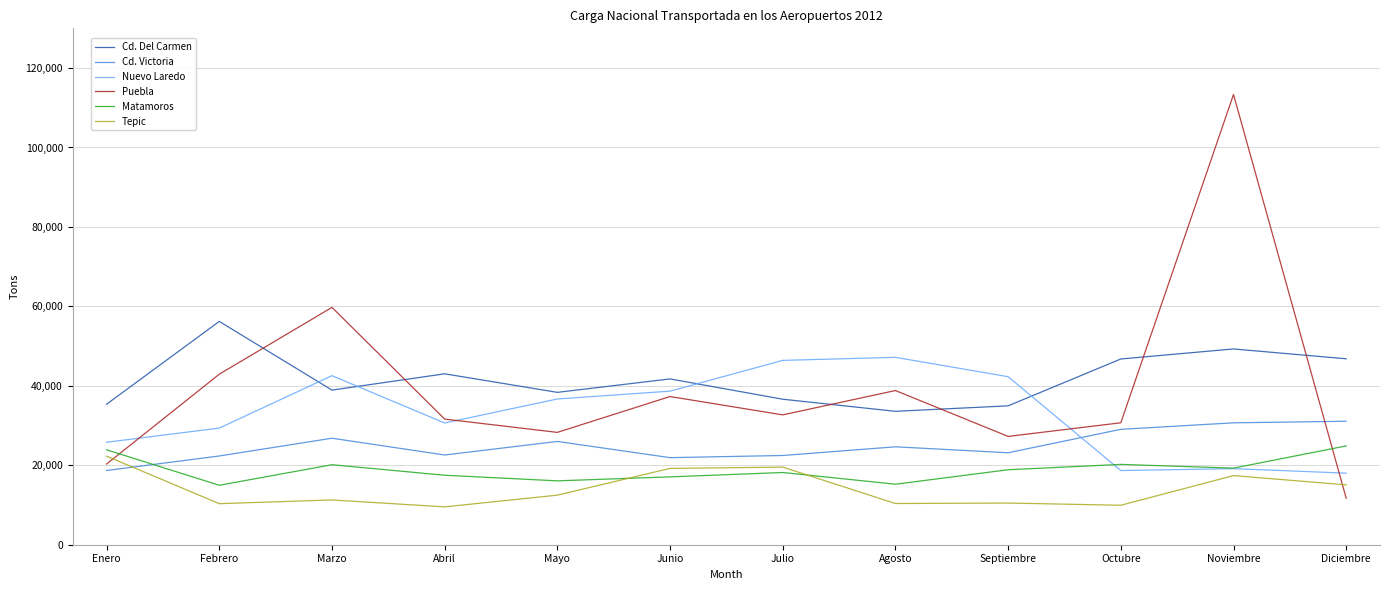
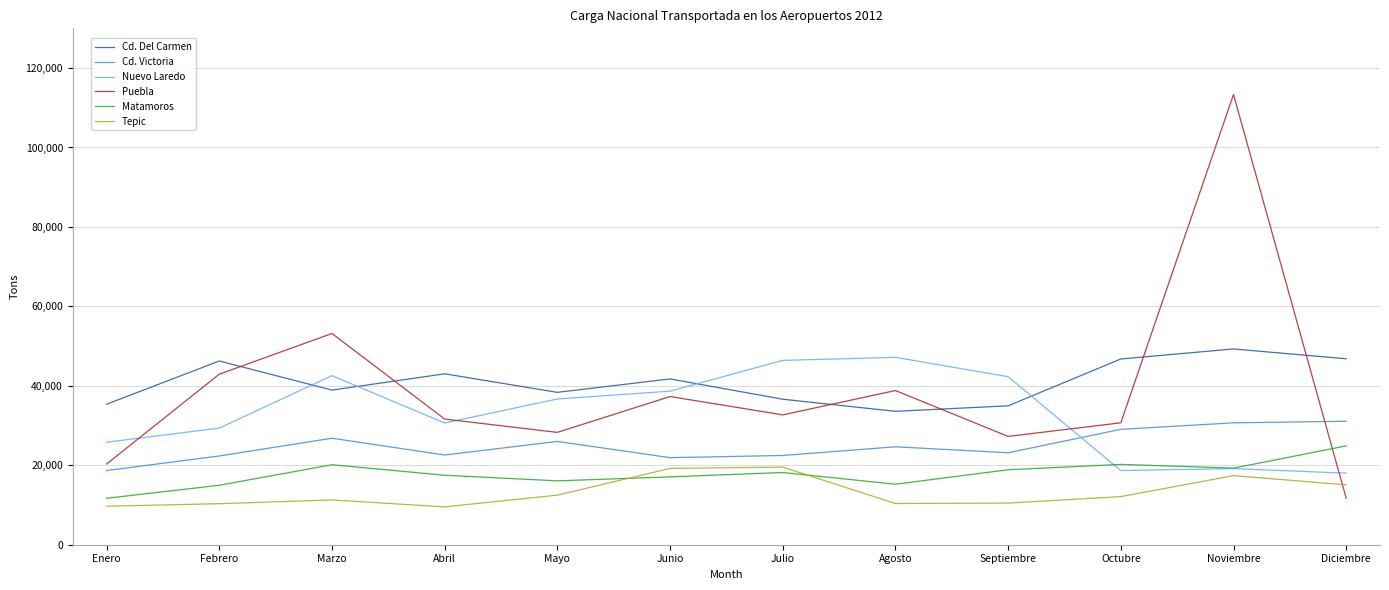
  {
    "Cd. Del Carmen": {
      "Enero": "35,000",
-     "Febrero": "56,000",
+     "Febrero": "46,000",
      "Marzo": "39,000",
      "Abril": "43,000",
      "Mayo": "38,000",
      "Junio": "42,000",
      "Julio": "37,000",
      "Agosto": "34,000",
      "Septiembre": "35,000",
      "Octubre": "47,000",
      "Noviembre": "49,000",
      "Diciembre": "47,000"
    },
    "Puebla": {
      "Enero": "20,000",
      "Febrero": "43,000",
-     "Marzo": "60,000",
+     "Marzo": "53,000",
      "Abril": "32,000",
      "Mayo": "28,000",
      "Junio": "37,000",
      "Julio": "33,000",
      "Agosto": "39,000",
      "Septiembre": "27,000",
      "Octubre": "31,000",
      "Noviembre": "113,000",
      "Diciembre": "12,000"
    },
    "Matamoros": {
-     "Enero": "24,000",
+     "Enero": "12,000",
      "Febrero": "15,000",
      "Marzo": "20,000",
      "Abril": "17,000",
      "Mayo": "16,000",
      "Junio": "17,000",
      "Julio": "18,000",
      "Agosto": "15,000",
      "Septiembre": "19,000",
      "Octubre": "20,000",
      "Diciembre": "25,000"
    },
    "Tepic": {
-     "Enero": "22,000",
+     "Enero": "10,000",
      "Febrero": "10,000",
      "Marzo": "11,000",
      "Abril": "10,000",
      "Mayo": "12,000",
      "Junio": "19,000",
      "Julio": "20,000",
      "Agosto": "10,000",
      "Septiembre": "10,000",
-     "Octubre": "10,000",
+     "Octubre": "12,000",
      "Noviembre": "17,000",
      "Diciembre": "15,000"
    }
  }
